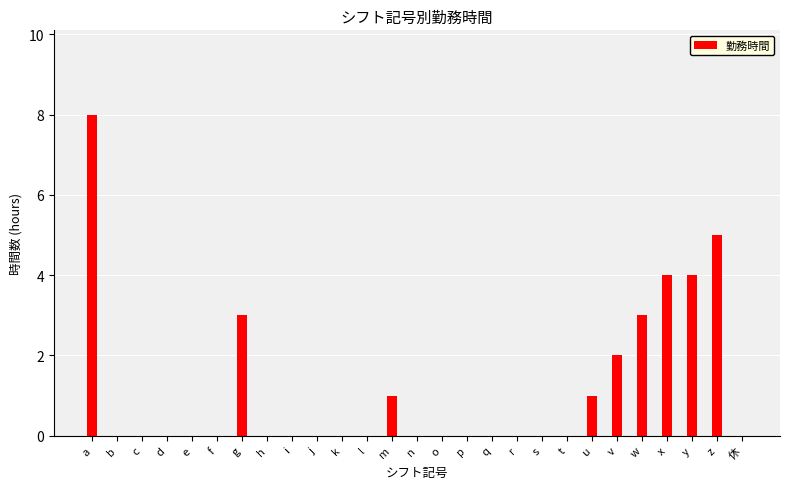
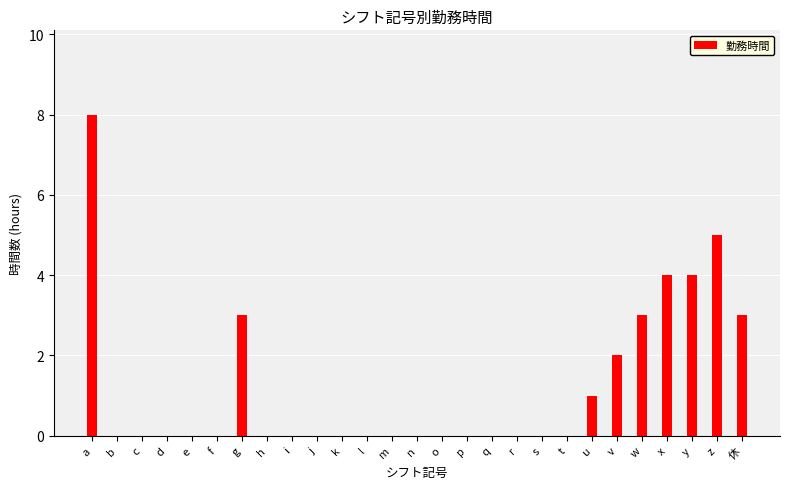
  {
    "a": 8,
    "b": 0,
    "c": 0,
    "d": 0,
    "e": 0,
    "f": 0,
    "g": 3,
    "h": 0,
    "i": 0,
    "j": 0,
    "k": 0,
    "l": 0,
-   "m": 1,
+   "m": 0,
    "n": 0,
    "o": 0,
    "p": 0,
    "q": 0,
    "r": 0,
    "s": 0,
    "t": 0,
    "u": 1,
    "v": 2,
    "w": 3,
    "x": 4,
    "y": 4,
    "z": 5,
-   "休": 0
+   "休": 3
  }
